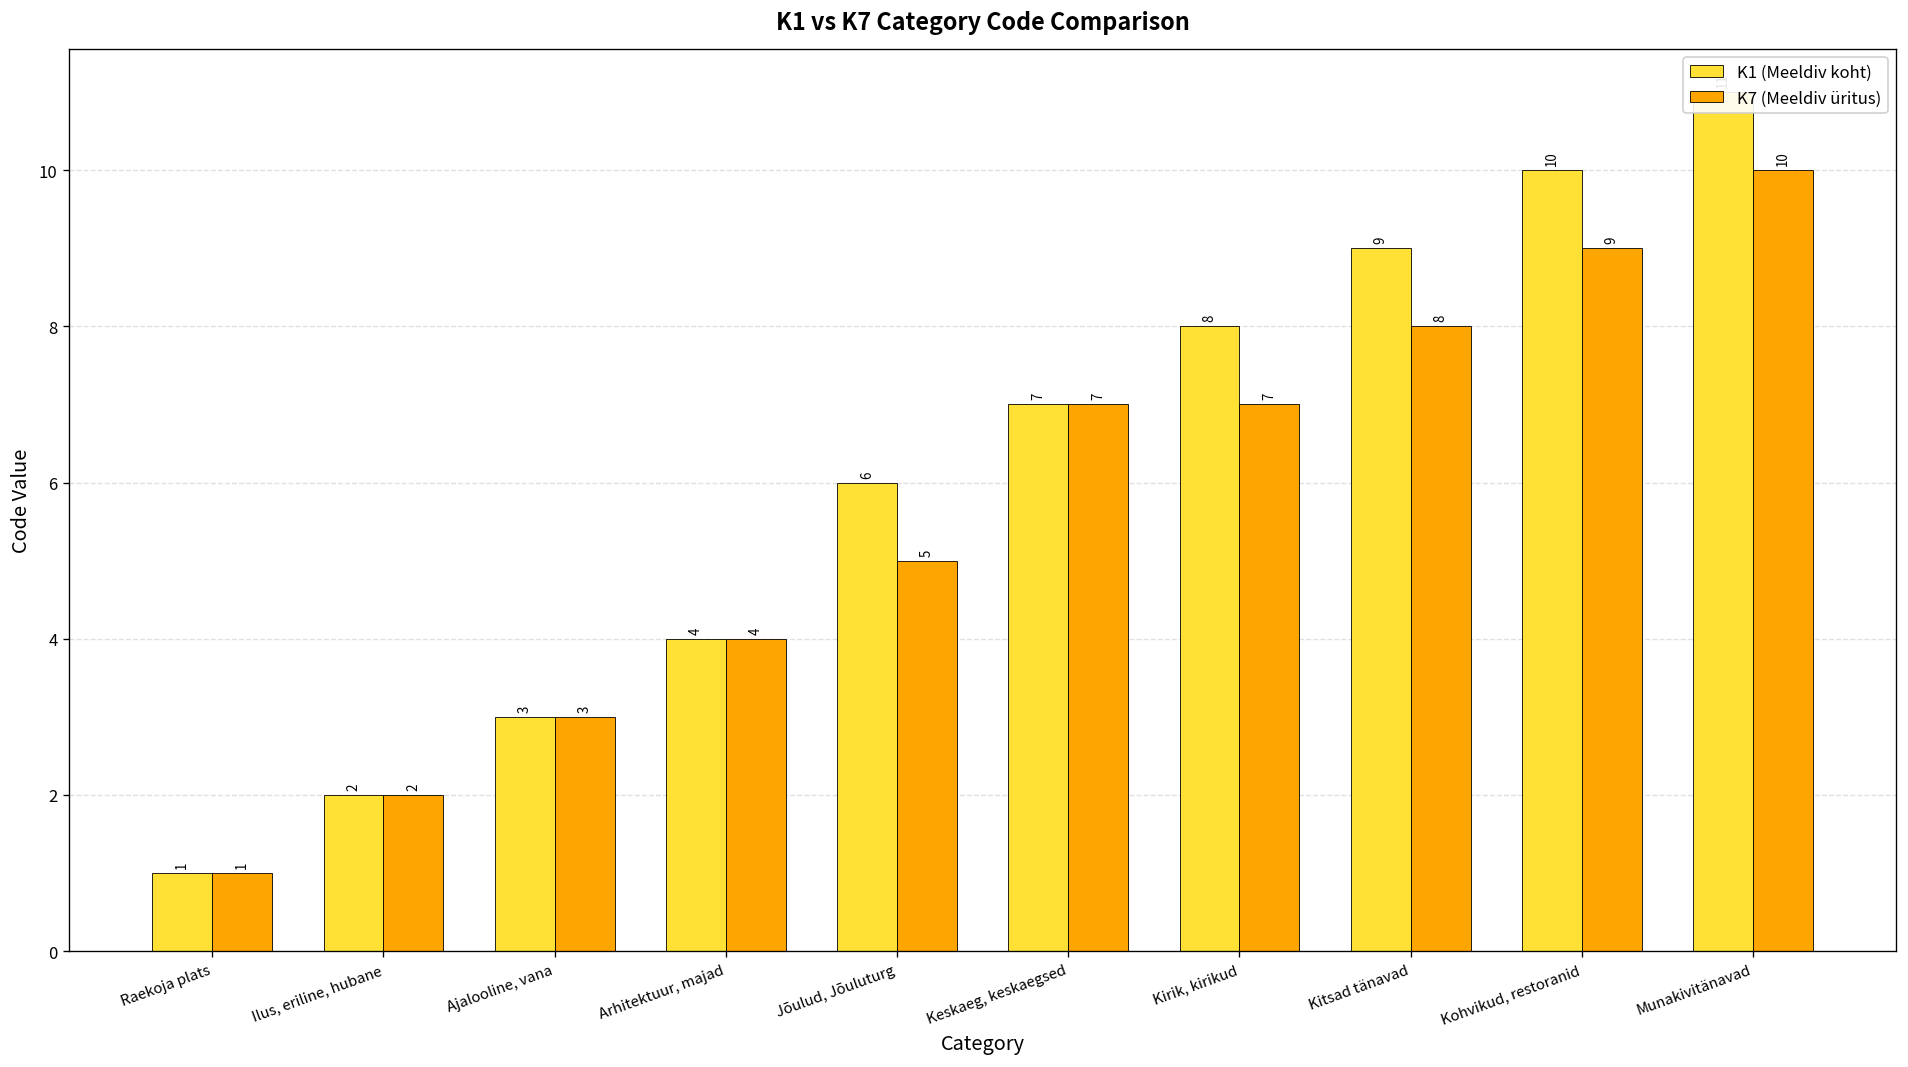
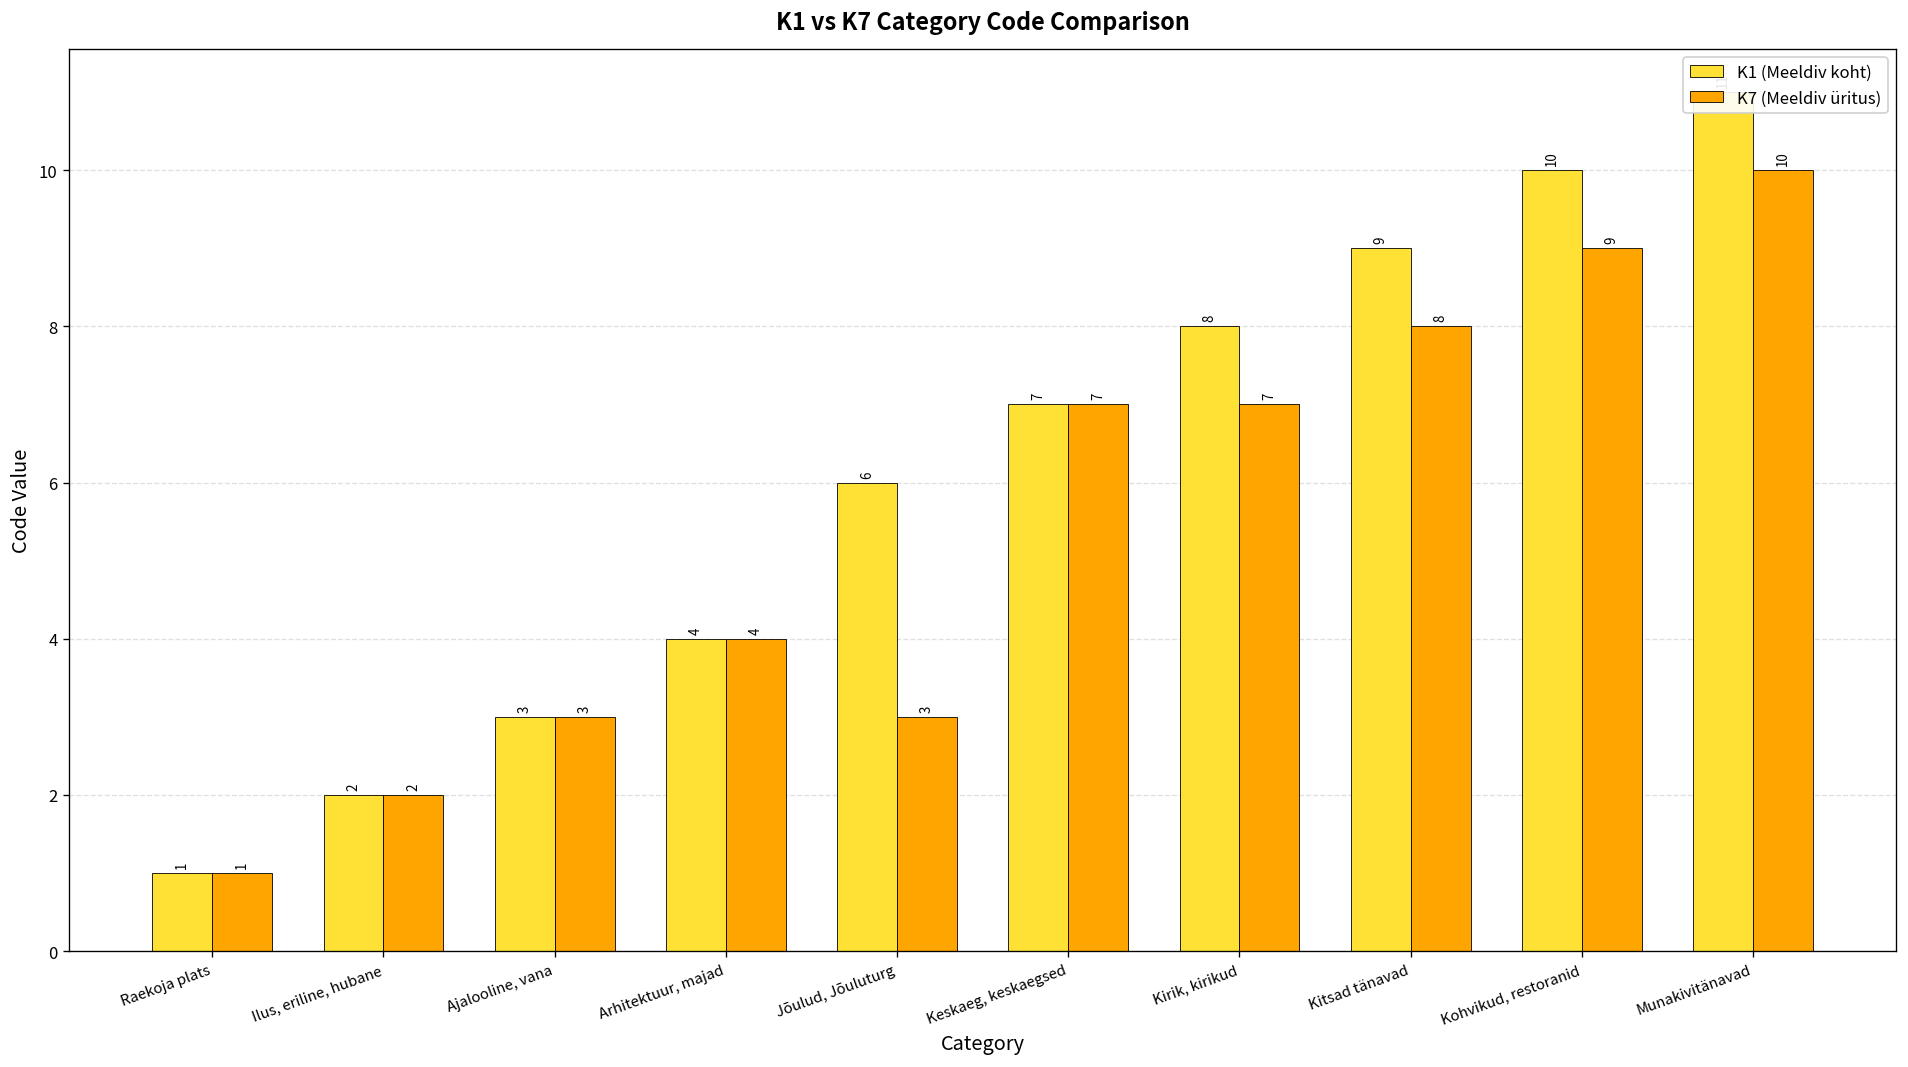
  {
    "K1 (Meeldiv koht)": {
      "Raekoja plats": 1,
      "Ilus, eriline, hubane": 2,
      "Ajalooline, vana": 3,
      "Arhitektuur, majad": 4,
      "Jõulud, Jõuluturg": 6,
      "Keskaeg, keskaegsed": 7,
      "Kirik, kirikud": 8,
      "Kitsad tänavad": 9,
      "Kohvikud, restoranid": 10
    },
    "K7 (Meeldiv üritus)": {
      "Raekoja plats": 1,
      "Ilus, eriline, hubane": 2,
      "Ajalooline, vana": 3,
      "Arhitektuur, majad": 4,
-     "Jõulud, Jõuluturg": 5,
+     "Jõulud, Jõuluturg": 3,
      "Keskaeg, keskaegsed": 7,
      "Kirik, kirikud": 7,
      "Kitsad tänavad": 8,
      "Kohvikud, restoranid": 9,
      "Munakivitänavad": 10
    }
  }
